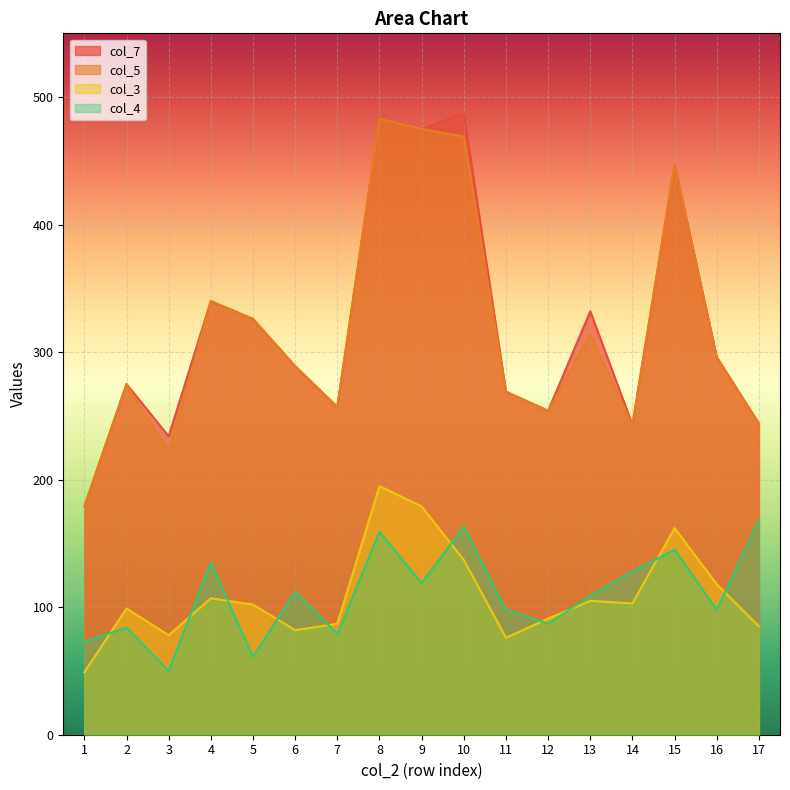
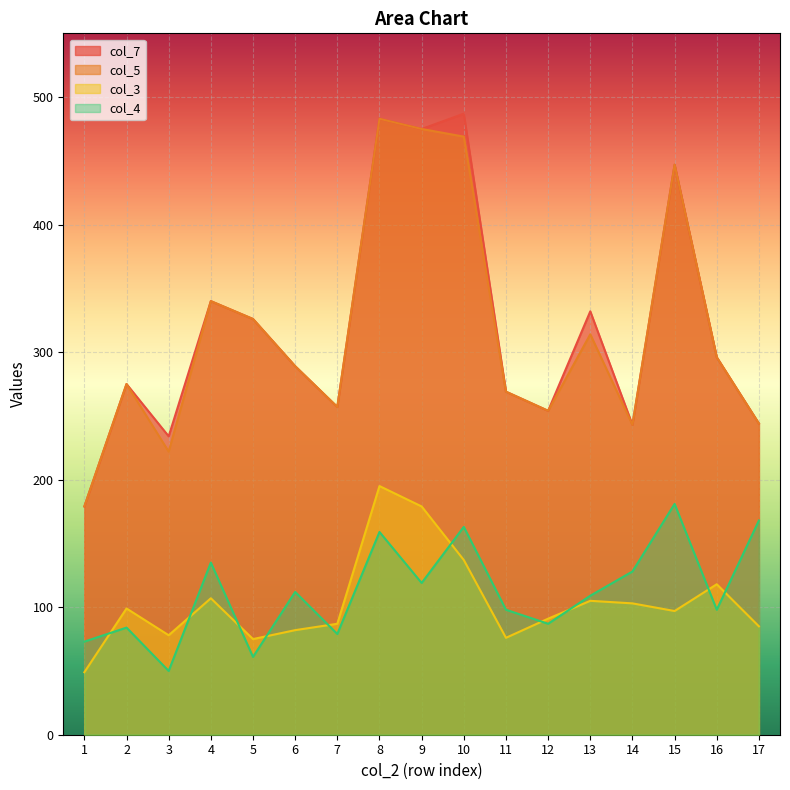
  {
    "col_3": {
      "1": 49,
      "2": 99,
      "3": 78,
      "4": 107,
-     "5": 102,
+     "5": 75,
      "6": 82,
      "7": 87,
      "8": 195,
      "9": 179,
      "10": 137,
      "11": 76,
      "12": 91,
      "13": 105,
      "14": 103,
-     "15": 162,
+     "15": 97,
      "16": 118,
      "17": 85
    },
    "col_4": {
      "1": 73,
      "2": 84,
      "3": 50,
      "4": 135,
      "5": 61,
      "6": 112,
      "7": 79,
      "8": 159,
      "9": 119,
      "10": 163,
      "11": 98,
      "12": 87,
      "13": 109,
      "14": 128,
-     "15": 145,
+     "15": 181,
      "16": 98,
      "17": 168
    }
  }
